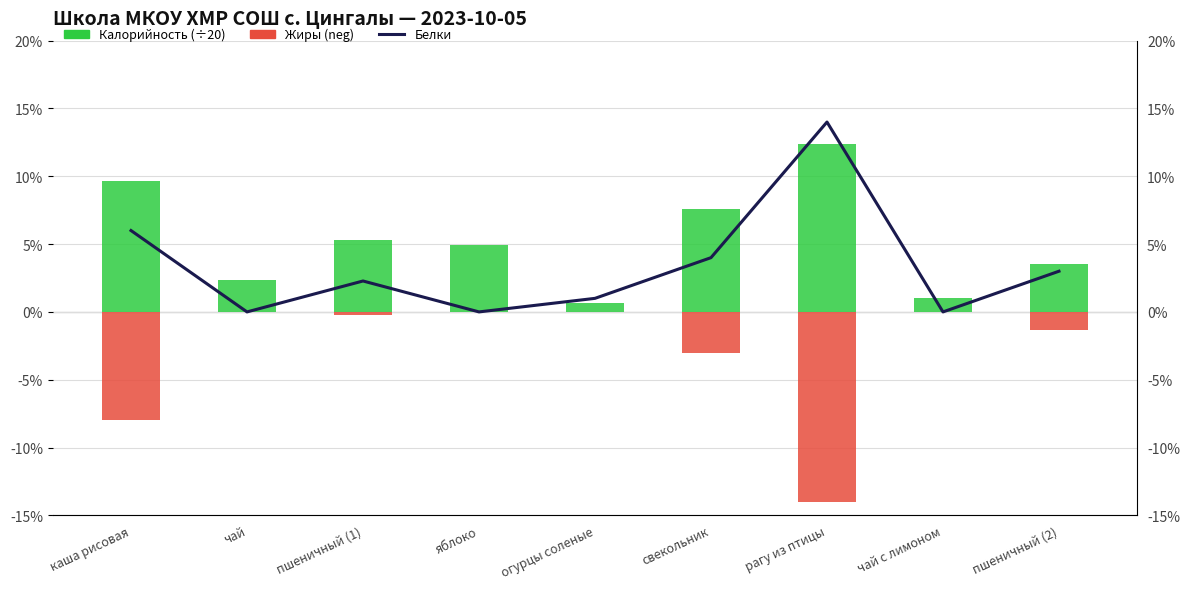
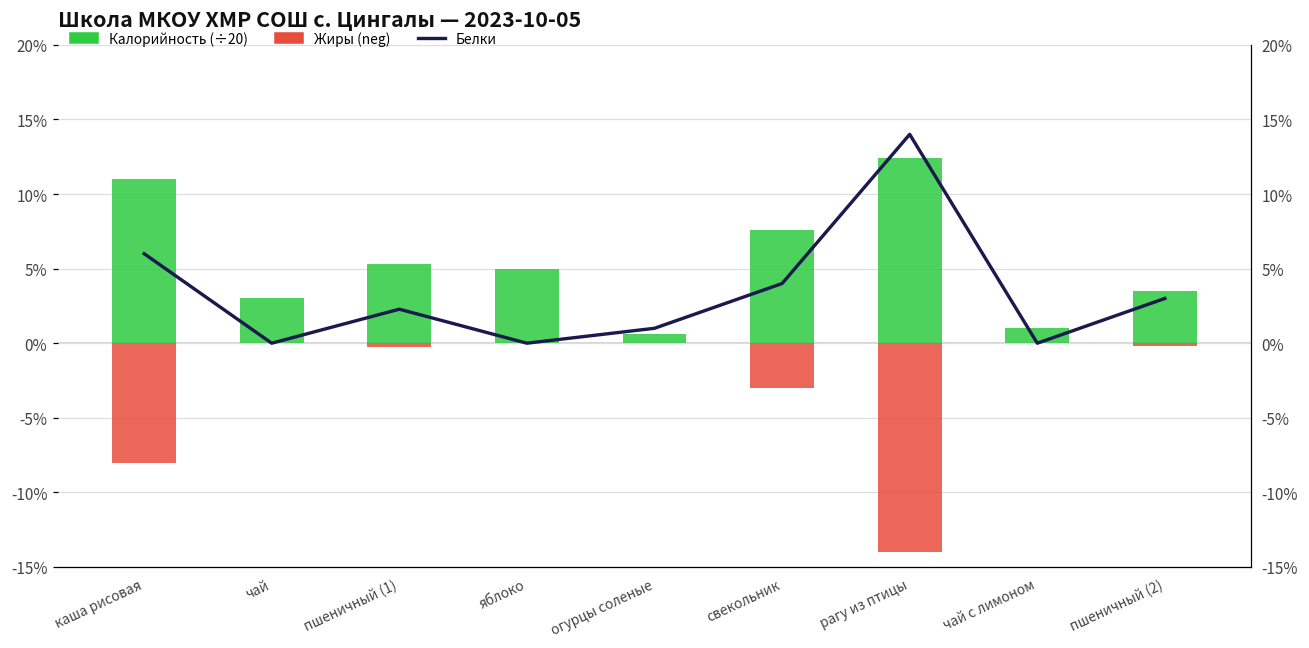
  {
    "Калорийность (÷20)": {
-     "каша рисовая": "9.7%",
-     "чай": "2.4%",
+     "каша рисовая": "11.0%",
+     "чай": "3.0%",
      "пшеничный (1)": "5.3%",
      "яблоко": "5.0%",
      "огурцы соленые": "0.7%",
      "свекольник": "7.6%",
      "рагу из птицы": "12.4%",
      "чай с лимоном": "1.1%",
      "пшеничный (2)": "3.5%"
    },
    "Жиры (neg)": {
      "каша рисовая": "-8.0%",
      "чай": "0.0%",
      "пшеничный (1)": "-0.2%",
      "яблоко": "0.0%",
      "огурцы соленые": "0.0%",
      "свекольник": "-3.0%",
      "рагу из птицы": "-14.0%",
      "чай с лимоном": "0.0%",
-     "пшеничный (2)": "-1.3%"
+     "пшеничный (2)": "-0.2%"
    },
    "Белки": {
      "каша рисовая": "6.0%",
      "чай": "0.0%",
      "пшеничный (1)": "2.3%",
      "яблоко": "0.0%",
      "огурцы соленые": "1.0%",
      "свекольник": "4.0%",
      "рагу из птицы": "14.0%",
      "чай с лимоном": "0.0%",
      "пшеничный (2)": "3.0%"
    }
  }
